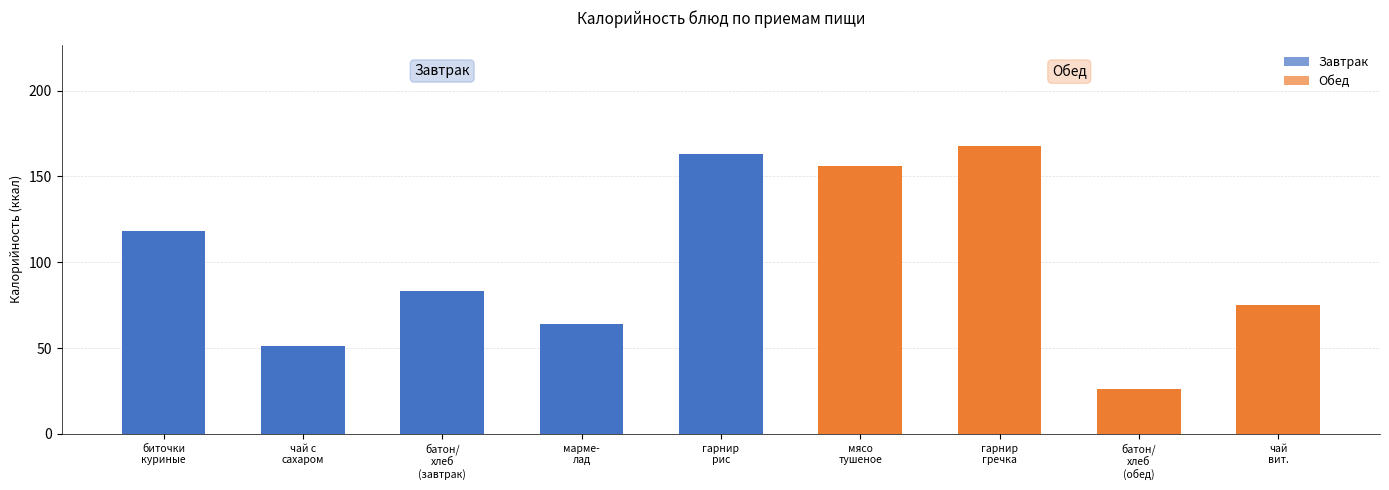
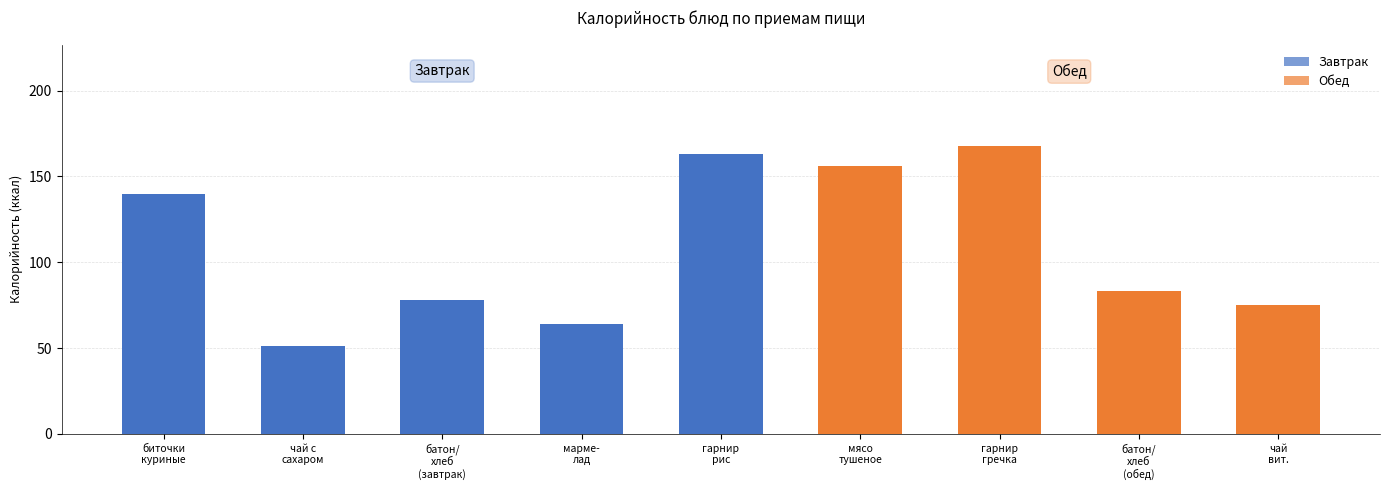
  {
-   "биточки куриные": 118,
+   "биточки куриные": 140,
    "чай с сахаром": 51,
-   "батон/ хлеб (завтрак)": 83,
+   "батон/ хлеб (завтрак)": 78,
    "марме- лад": 64,
    "гарнир рис": 163,
    "мясо тушеное": 156,
    "гарнир гречка": 168,
-   "батон/ хлеб (обед)": 26,
+   "батон/ хлеб (обед)": 83,
    "чай вит.": 75
  }
